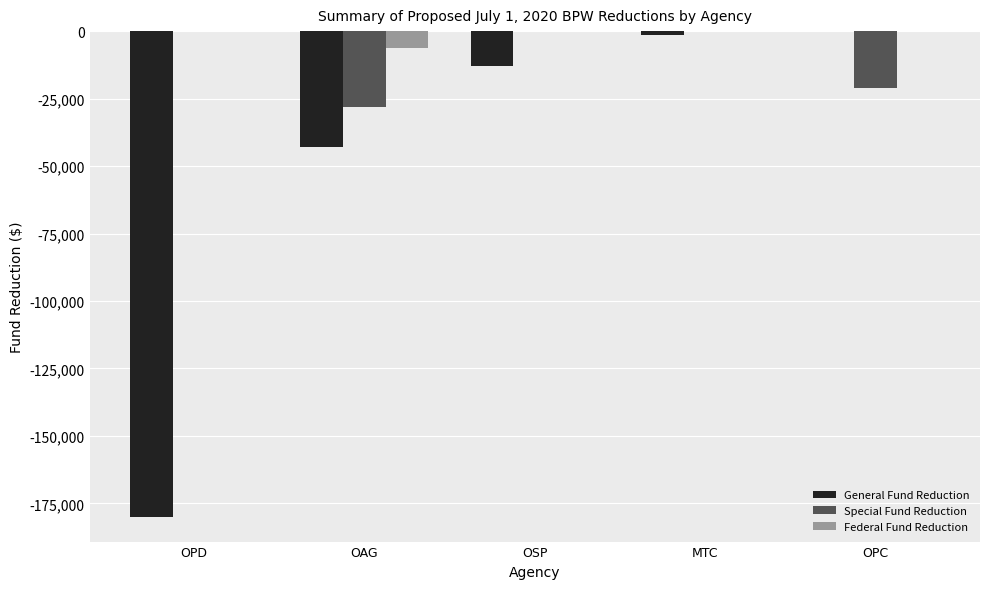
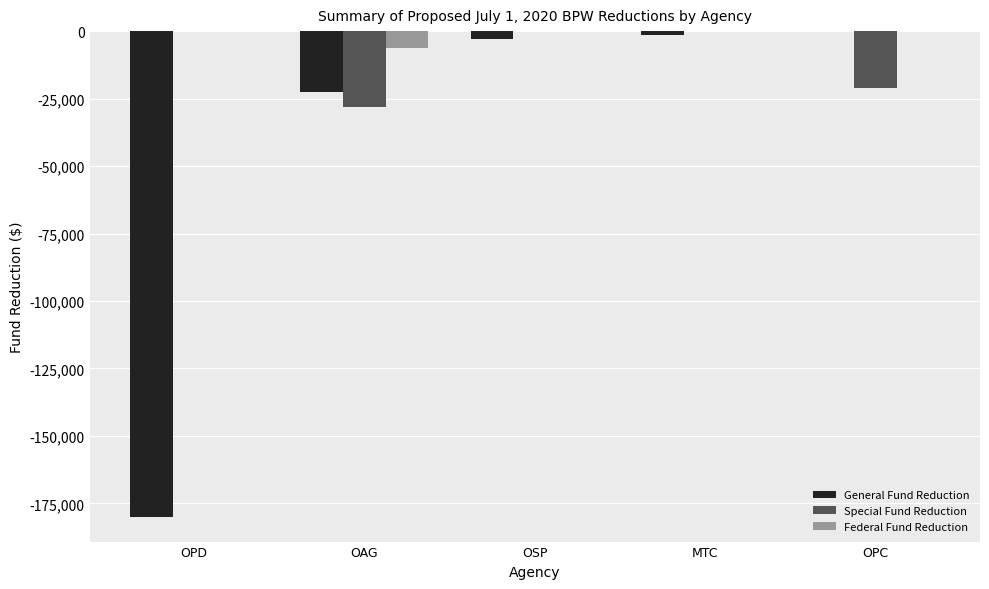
  {
    "General Fund Reduction": {
      "OPD": "-180,000",
-     "OAG": "-43,000",
-     "OSP": "-13,000",
+     "OAG": "-22,000",
+     "OSP": "-3,000",
      "MTC": "-1,000",
      "OPC": "0"
    },
    "Special Fund Reduction": {
      "OPD": "0",
      "OAG": "-28,000",
      "OSP": "0",
      "MTC": "0",
      "OPC": "-21,000"
    },
    "Federal Fund Reduction": {
      "OPD": "0",
      "OAG": "-6,000",
      "OSP": "0",
      "MTC": "0",
      "OPC": "0"
    }
  }
